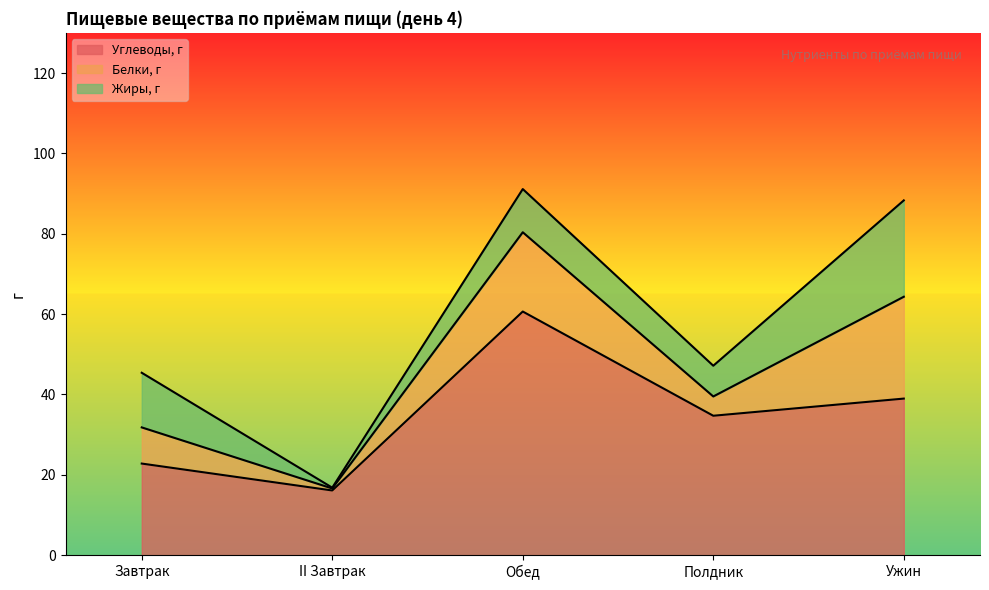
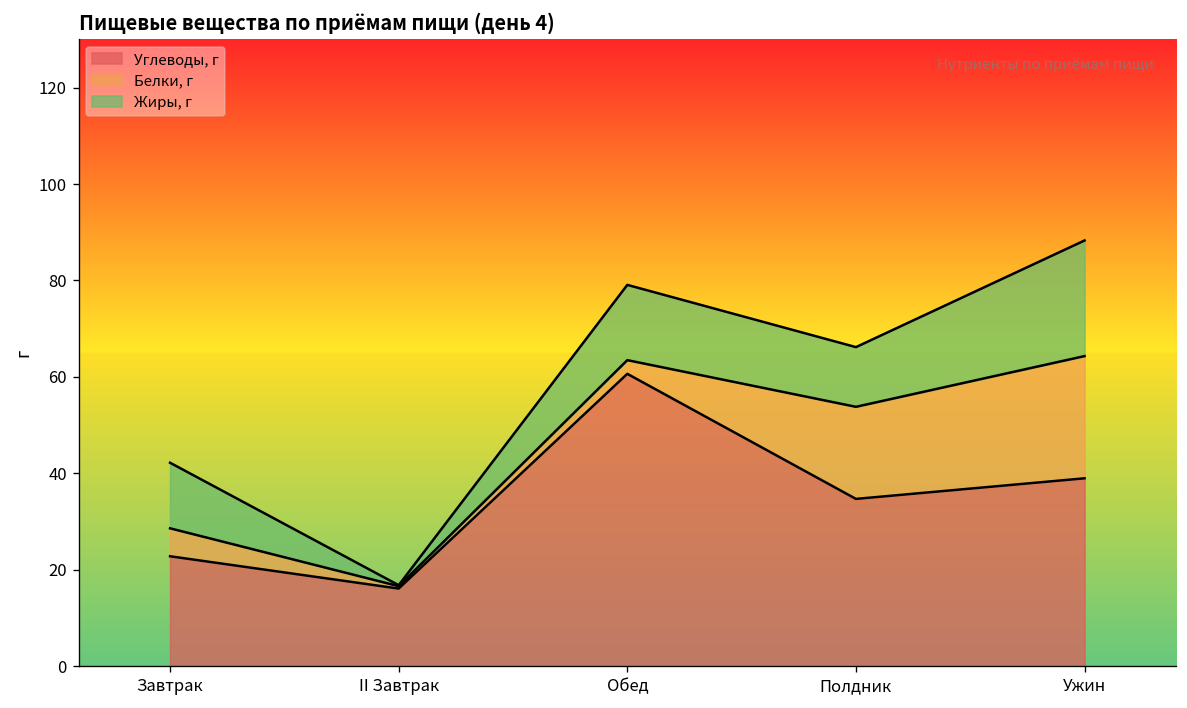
  {
    "Углеводы, г": {
      "Завтрак": 23,
      "Обед": 61,
      "Полдник": 35,
      "Ужин": 39
    },
    "Белки, г": {
-     "Завтрак": 9,
-     "Обед": 20,
-     "Полдник": 5,
+     "Завтрак": 6,
+     "Обед": 3,
+     "Полдник": 19,
      "Ужин": 25
    },
    "Жиры, г": {
      "Завтрак": 14,
-     "Обед": 11,
-     "Полдник": 8,
+     "Обед": 16,
+     "Полдник": 12,
      "Ужин": 24
    }
  }
